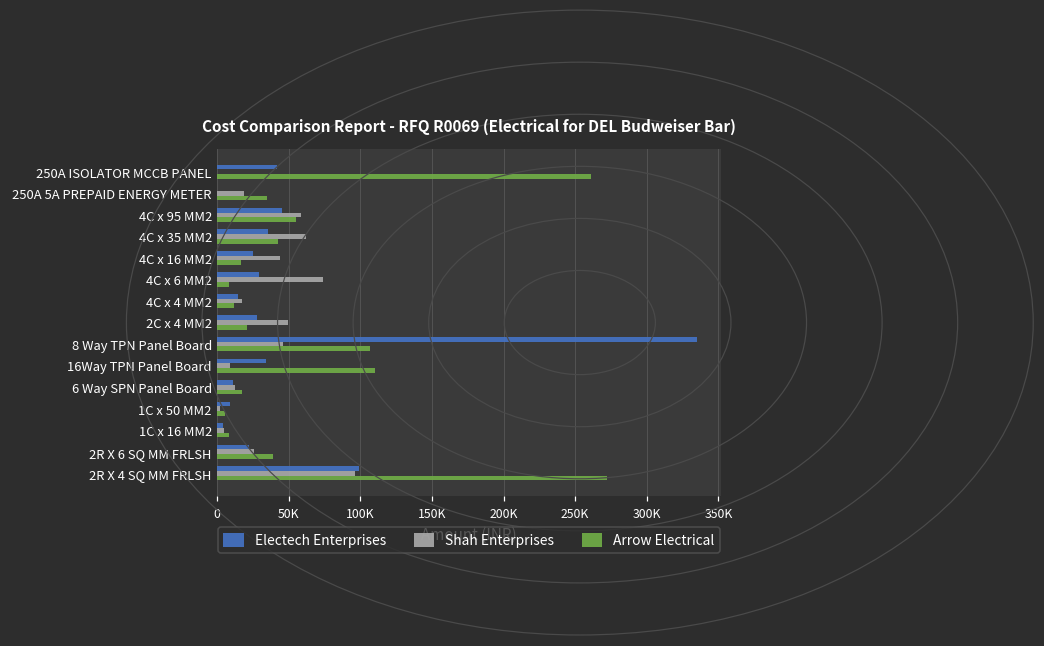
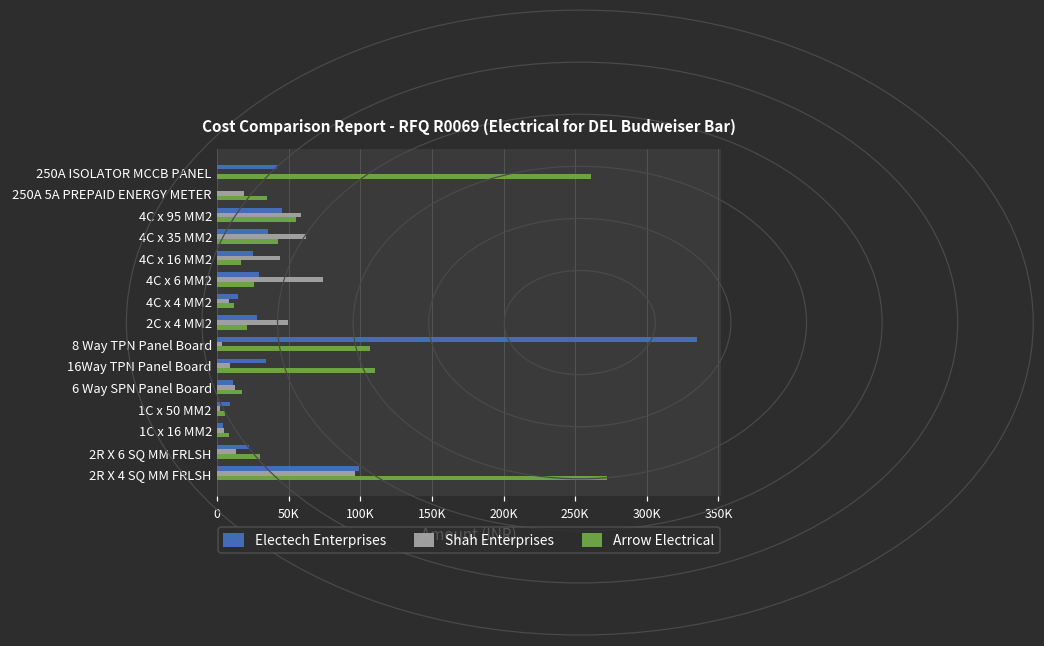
  {
    "Electech Enterprises": {
      "250A ISOLATOR MCCB PANEL": 42000,
      "250A 5A PREPAID ENERGY METER": 0,
      "4C x 95 MM2": 45000,
      "4C x 35 MM2": 36000,
      "4C x 16 MM2": 25000,
      "4C x 6 MM2": 29000,
      "4C x 4 MM2": 15000,
      "2C x 4 MM2": 28000,
      "8 Way TPN Panel Board": 335000,
      "16Way TPN Panel Board": 34000,
      "6 Way SPN Panel Board": 11000,
      "1C x 50 MM2": 9000,
      "1C x 16 MM2": 4000,
      "2R X 6 SQ MM FRLSH": 22000,
      "2R X 4 SQ MM FRLSH": 99000
    },
    "Shah Enterprises": {
      "250A ISOLATOR MCCB PANEL": 0,
      "250A 5A PREPAID ENERGY METER": 19000,
      "4C x 95 MM2": 58000,
      "4C x 35 MM2": 62000,
      "4C x 16 MM2": 44000,
      "4C x 6 MM2": 74000,
-     "4C x 4 MM2": 17000,
+     "4C x 4 MM2": 8000,
      "2C x 4 MM2": 50000,
-     "8 Way TPN Panel Board": 46000,
+     "8 Way TPN Panel Board": 4000,
      "16Way TPN Panel Board": 9000,
      "6 Way SPN Panel Board": 13000,
      "1C x 16 MM2": 5000,
-     "2R X 6 SQ MM FRLSH": 26000,
+     "2R X 6 SQ MM FRLSH": 13000,
      "2R X 4 SQ MM FRLSH": 96000
    },
    "Arrow Electrical": {
      "250A ISOLATOR MCCB PANEL": 261000,
      "250A 5A PREPAID ENERGY METER": 35000,
      "4C x 95 MM2": 55000,
      "4C x 35 MM2": 42000,
      "4C x 16 MM2": 17000,
-     "4C x 6 MM2": 8000,
+     "4C x 6 MM2": 26000,
      "4C x 4 MM2": 12000,
      "2C x 4 MM2": 21000,
      "8 Way TPN Panel Board": 106000,
      "16Way TPN Panel Board": 110000,
      "6 Way SPN Panel Board": 18000,
      "1C x 50 MM2": 5000,
      "1C x 16 MM2": 9000,
-     "2R X 6 SQ MM FRLSH": 39000,
+     "2R X 6 SQ MM FRLSH": 30000,
      "2R X 4 SQ MM FRLSH": 272000
    }
  }
